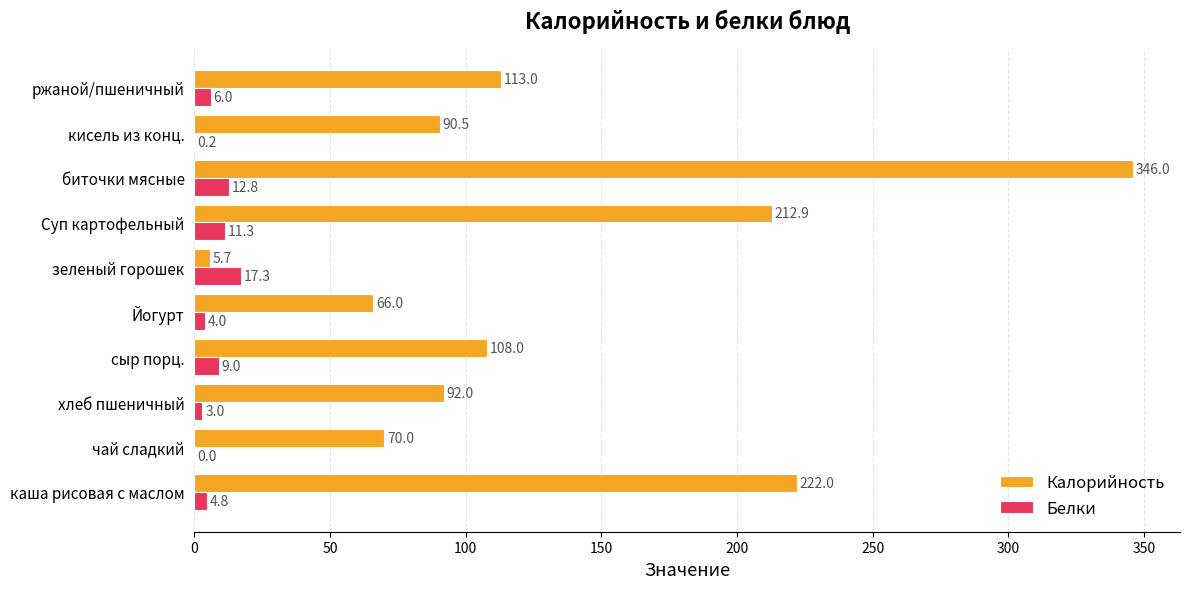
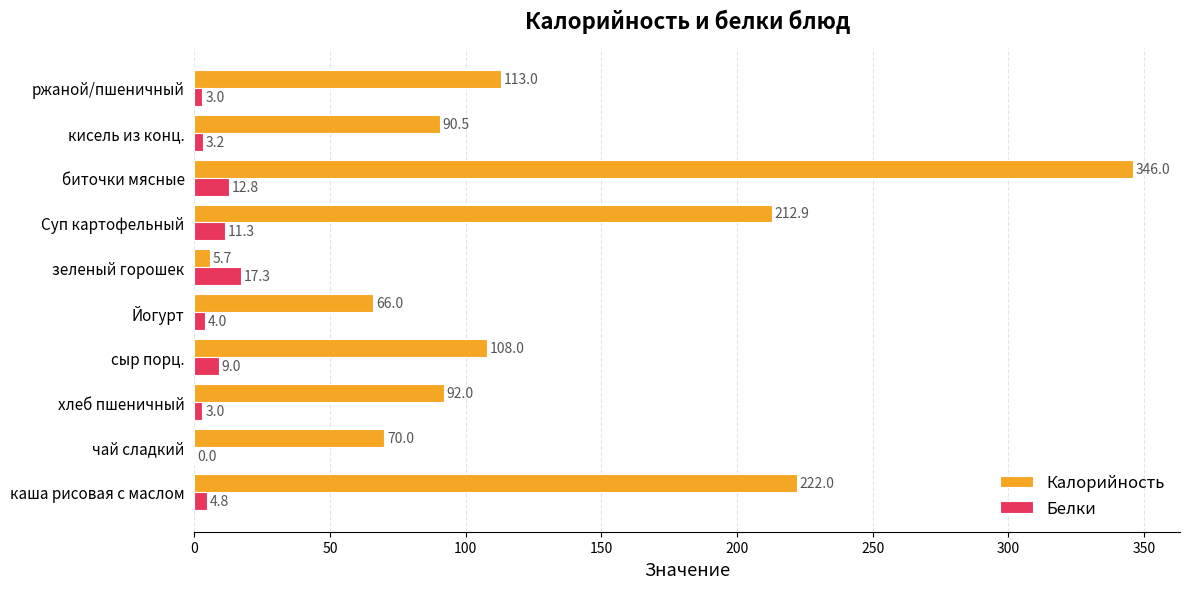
  {
    "Калорийность": {
      "ржаной/пшеничный": 113.0,
      "кисель из конц.": 90.5,
      "биточки мясные": 346.0,
      "Суп картофельный": 212.9,
      "зеленый горошек": 5.7,
      "Йогурт": 66.0,
      "сыр порц.": 108.0,
      "хлеб пшеничный": 92.0,
      "чай сладкий": 70.0,
      "каша рисовая с маслом": 222.0
    },
    "Белки": {
-     "ржаной/пшеничный": 6.0,
-     "кисель из конц.": 0.2,
+     "ржаной/пшеничный": 3.0,
+     "кисель из конц.": 3.2,
      "биточки мясные": 12.8,
      "Суп картофельный": 11.3,
      "зеленый горошек": 17.3,
      "Йогурт": 4.0,
      "сыр порц.": 9.0,
      "хлеб пшеничный": 3.0,
      "чай сладкий": 0.0,
      "каша рисовая с маслом": 4.8
    }
  }
